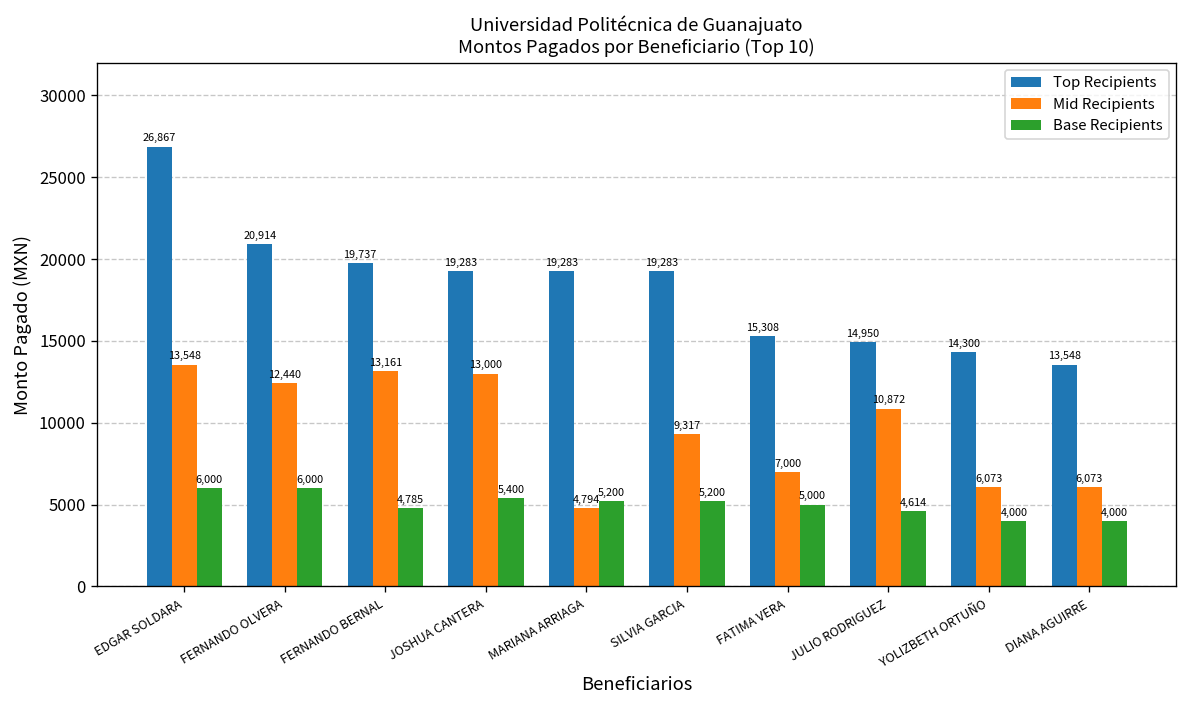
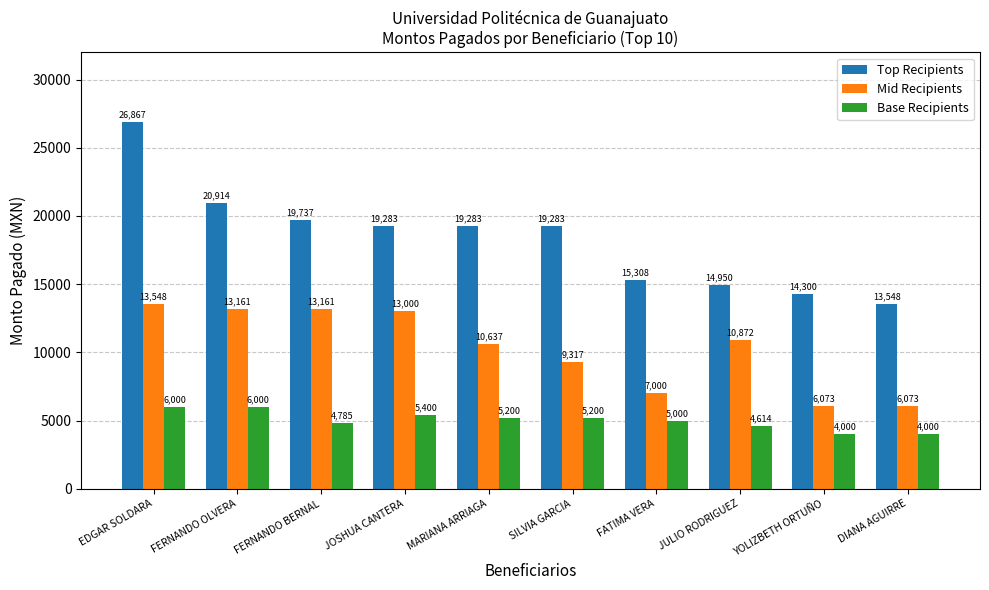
  {
    "Top Recipients": {
      "EDGAR SOLDARA": "26,867",
      "FERNANDO OLVERA": "20,914",
      "FERNANDO BERNAL": "19,737",
      "JOSHUA CANTERA": "19,283",
      "MARIANA ARRIAGA": "19,283",
      "SILVIA GARCIA": "19,283",
      "FATIMA VERA": "15,308",
      "JULIO RODRIGUEZ": "14,950",
      "YOLIZBETH ORTUÑO": "14,300",
      "DIANA AGUIRRE": "13,548"
    },
    "Mid Recipients": {
      "EDGAR SOLDARA": "13,548",
-     "FERNANDO OLVERA": "12,440",
+     "FERNANDO OLVERA": "13,161",
      "FERNANDO BERNAL": "13,161",
      "JOSHUA CANTERA": "13,000",
-     "MARIANA ARRIAGA": "4,794",
+     "MARIANA ARRIAGA": "10,637",
      "SILVIA GARCIA": "9,317",
      "FATIMA VERA": "7,000",
      "JULIO RODRIGUEZ": "10,872",
      "YOLIZBETH ORTUÑO": "6,073",
      "DIANA AGUIRRE": "6,073"
    },
    "Base Recipients": {
      "EDGAR SOLDARA": "6,000",
      "FERNANDO OLVERA": "6,000",
      "FERNANDO BERNAL": "4,785",
      "JOSHUA CANTERA": "5,400",
      "MARIANA ARRIAGA": "5,200",
      "SILVIA GARCIA": "5,200",
      "FATIMA VERA": "5,000",
      "JULIO RODRIGUEZ": "4,614",
      "YOLIZBETH ORTUÑO": "4,000",
      "DIANA AGUIRRE": "4,000"
    }
  }
